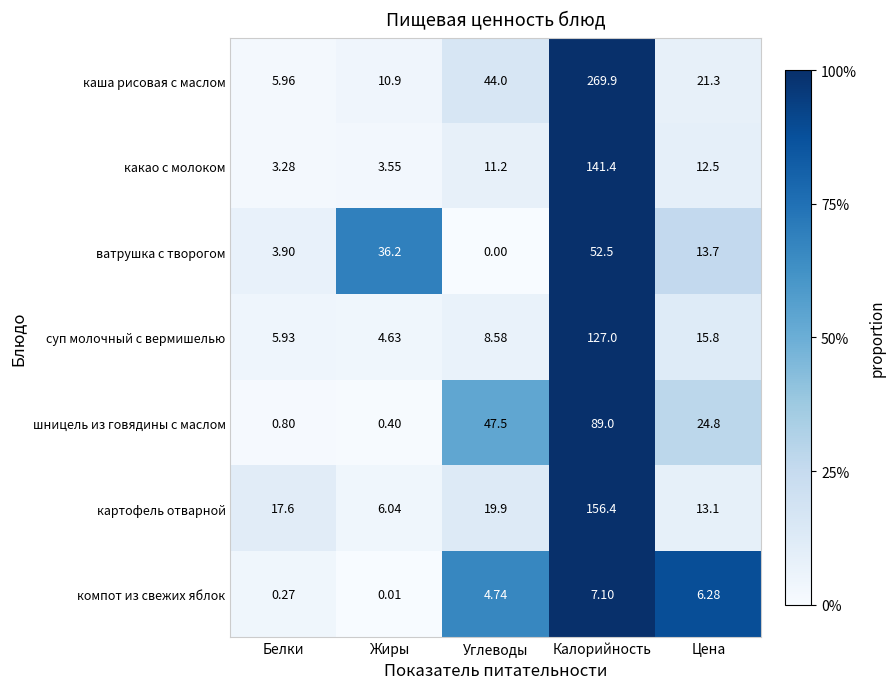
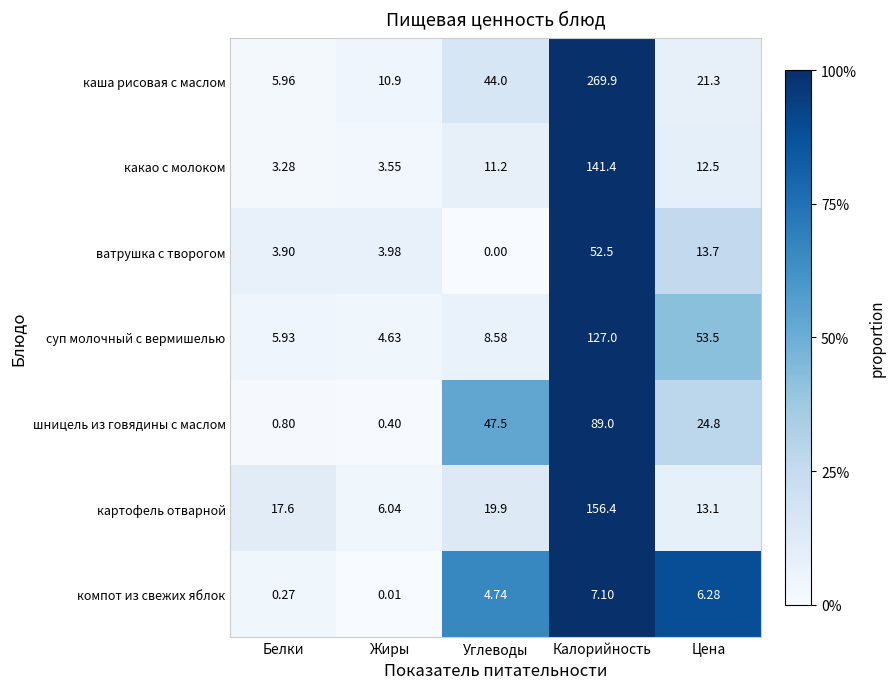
  {
    "каша рисовая с маслом": {
      "Белки": 5.96,
      "Жиры": 10.9,
      "Углеводы": 44.0,
      "Калорийность": 269.9,
      "Цена": 21.3
    },
    "какао с молоком": {
      "Белки": 3.28,
      "Жиры": 3.55,
      "Углеводы": 11.2,
      "Калорийность": 141.4,
      "Цена": 12.5
    },
    "ватрушка с творогом": {
      "Белки": 3.90,
-     "Жиры": 36.2,
+     "Жиры": 3.98,
      "Углеводы": 0.00,
      "Калорийность": 52.5,
      "Цена": 13.7
    },
    "суп молочный с вермишелью": {
      "Белки": 5.93,
      "Жиры": 4.63,
      "Углеводы": 8.58,
      "Калорийность": 127.0,
-     "Цена": 15.8
+     "Цена": 53.5
    },
    "шницель из говядины с маслом": {
      "Белки": 0.80,
      "Жиры": 0.40,
      "Углеводы": 47.5,
      "Калорийность": 89.0,
      "Цена": 24.8
    },
    "картофель отварной": {
      "Белки": 17.6,
      "Жиры": 6.04,
      "Углеводы": 19.9,
      "Калорийность": 156.4,
      "Цена": 13.1
    },
    "компот из свежих яблок": {
      "Белки": 0.27,
      "Жиры": 0.01,
      "Углеводы": 4.74,
      "Калорийность": 7.10,
      "Цена": 6.28
    }
  }
